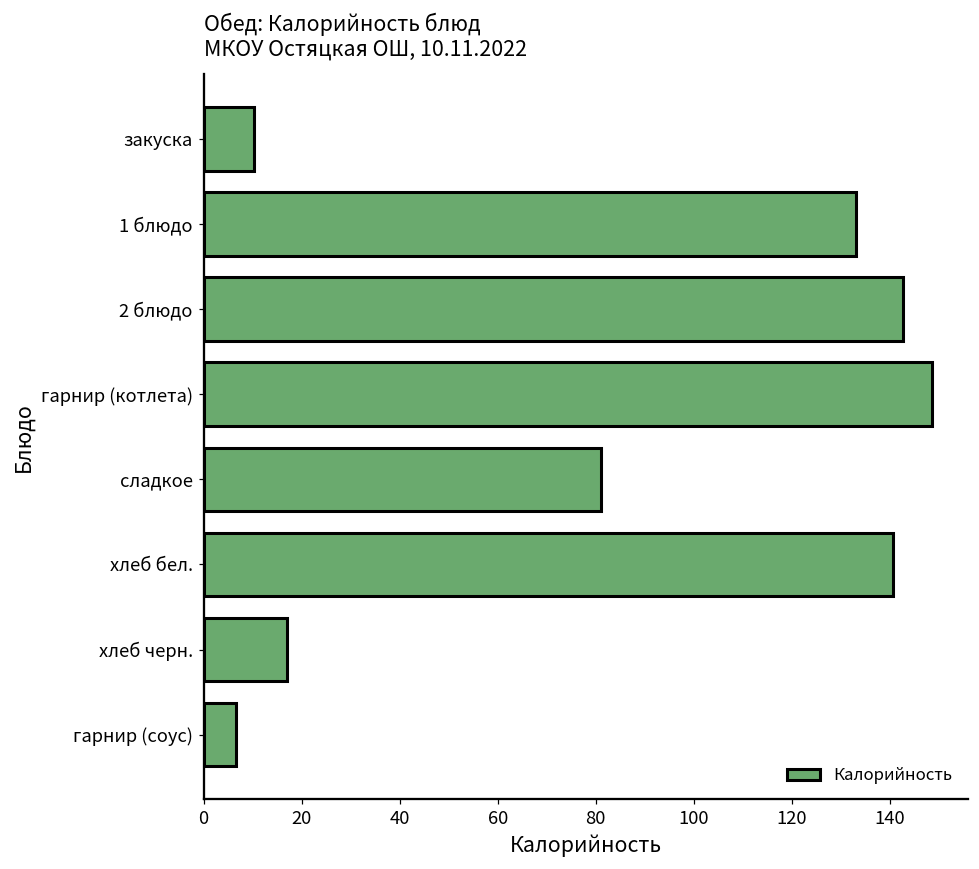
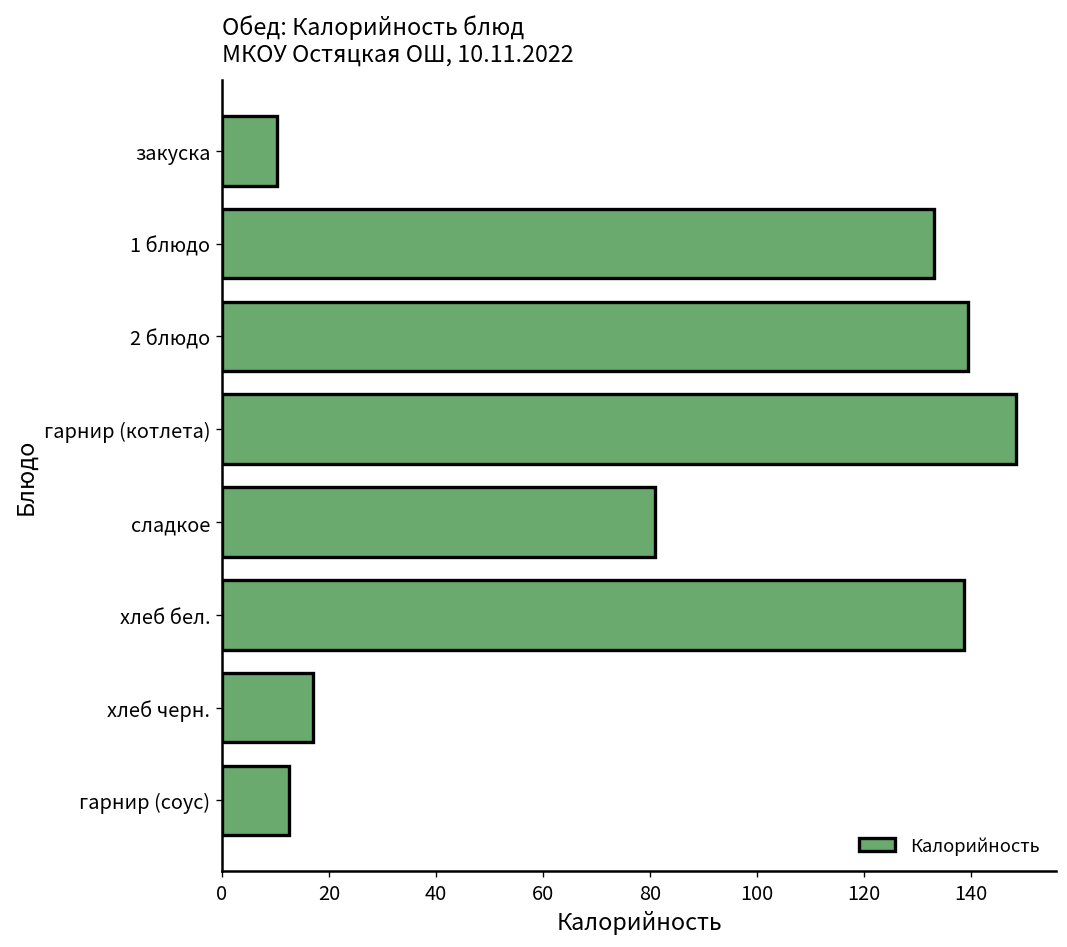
  {
    "закуска": 10,
    "1 блюдо": 133,
-   "2 блюдо": 143,
+   "2 блюдо": 139,
    "гарнир (котлета)": 149,
    "сладкое": 81,
-   "хлеб бел.": 141,
+   "хлеб бел.": 139,
    "хлеб черн.": 17,
-   "гарнир (соус)": 7
+   "гарнир (соус)": 13
  }
